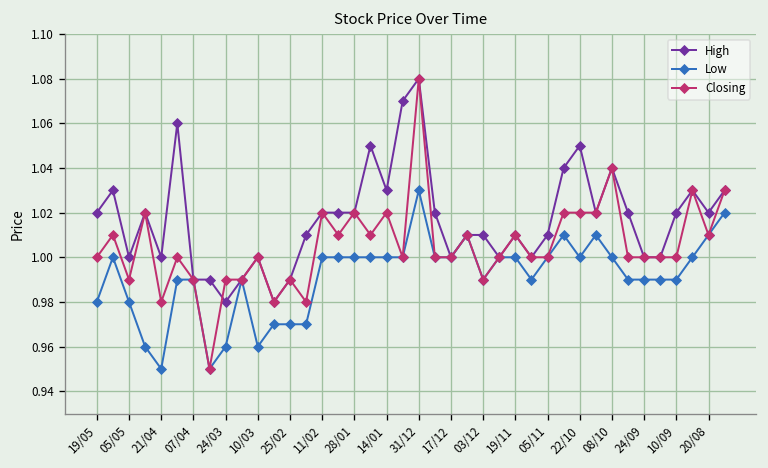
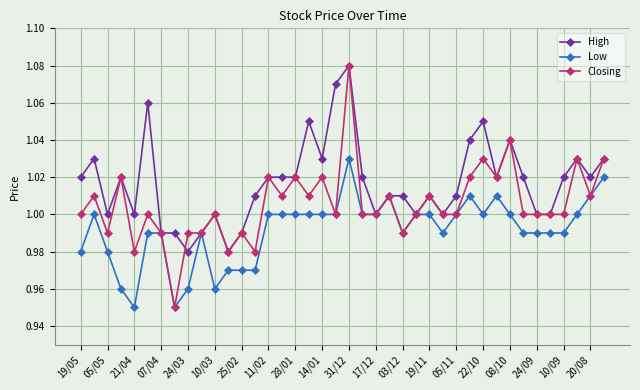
  {
    "High": {
      "19/05": 1.02,
      "05/05": 1.00,
      "21/04": 1.00,
      "24/03": 0.98,
      "14/01": 1.03,
      "03/12": 1.01,
      "05/11": 1.01,
      "22/10": 1.05,
      "10/09": 1.02,
      "20/08": 1.02
    },
    "Low": {
      "19/05": 0.98,
      "05/05": 0.98,
      "21/04": 0.95,
      "24/03": 0.96,
      "10/03": 0.96,
      "25/02": 0.97,
      "11/02": 1.00,
      "28/01": 1.00,
      "14/01": 1.00,
      "31/12": 1.03,
      "19/11": 1.00,
      "22/10": 1.00,
      "08/10": 1.00,
      "24/09": 0.99,
      "10/09": 0.99
    },
    "Closing": {
      "19/05": 1.00,
      "05/05": 0.99,
      "21/04": 0.98,
      "24/03": 0.99,
      "14/01": 1.02,
-     "22/10": 1.02,
+     "22/10": 1.03,
      "10/09": 1.00
    }
  }
